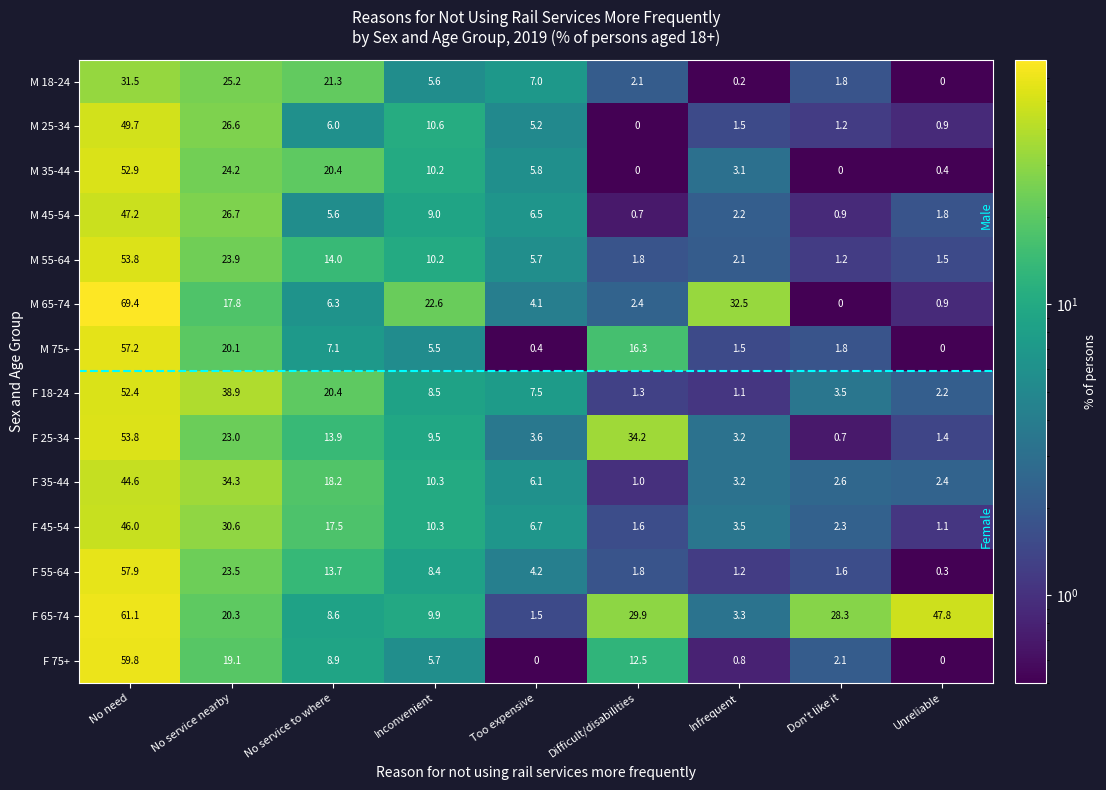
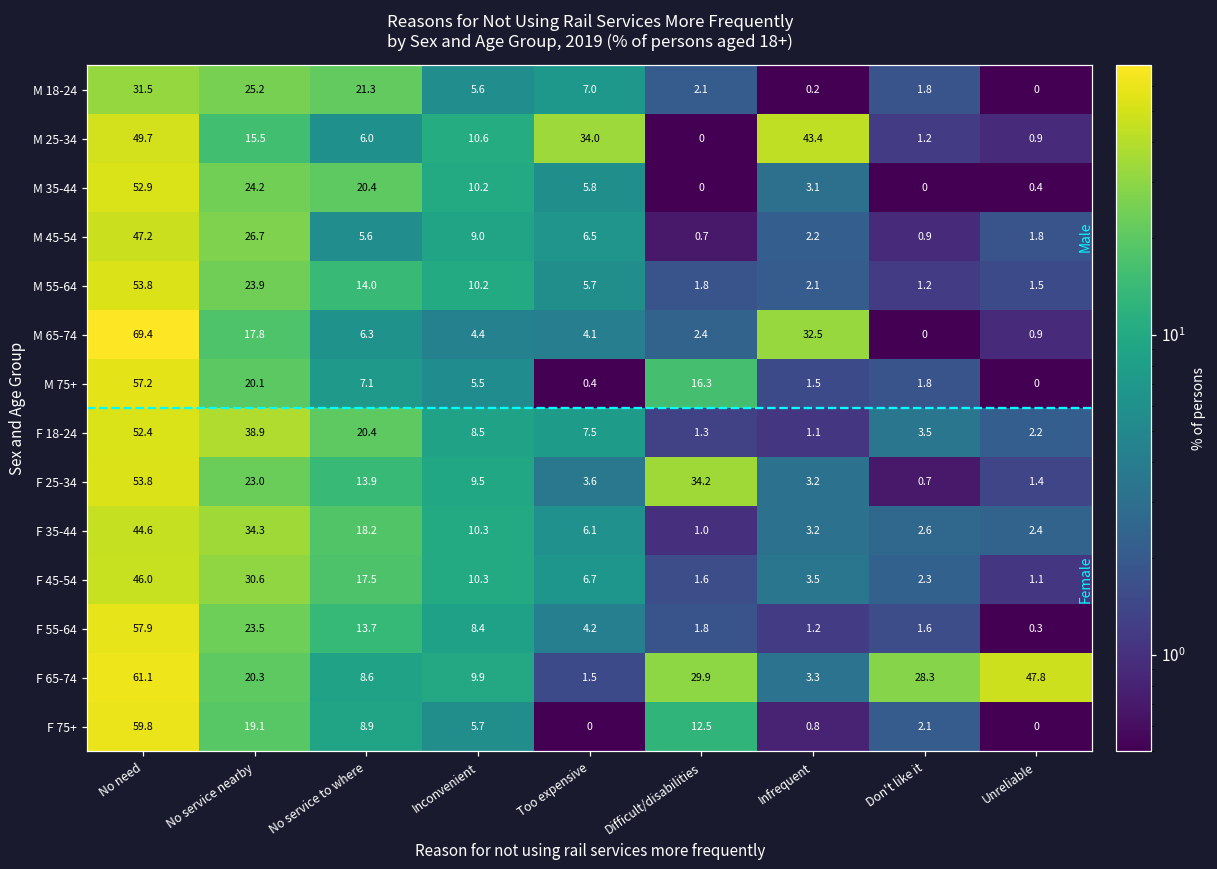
  {
    "M 18-24": {
      "No need": 31.5,
      "No service nearby": 25.2,
      "No service to where": 21.3,
      "Inconvenient": 5.6,
      "Too expensive": 7.0,
      "Difficult/disabilities": 2.1,
      "Infrequent": 0.2,
      "Don't like it": 1.8,
      "Unreliable": 0
    },
    "M 25-34": {
      "No need": 49.7,
-     "No service nearby": 26.6,
+     "No service nearby": 15.5,
      "No service to where": 6.0,
      "Inconvenient": 10.6,
-     "Too expensive": 5.2,
+     "Too expensive": 34.0,
      "Difficult/disabilities": 0,
-     "Infrequent": 1.5,
+     "Infrequent": 43.4,
      "Don't like it": 1.2,
      "Unreliable": 0.9
    },
    "M 35-44": {
      "No need": 52.9,
      "No service nearby": 24.2,
      "No service to where": 20.4,
      "Inconvenient": 10.2,
      "Too expensive": 5.8,
      "Difficult/disabilities": 0,
      "Infrequent": 3.1,
      "Don't like it": 0,
      "Unreliable": 0.4
    },
    "M 45-54": {
      "No need": 47.2,
      "No service nearby": 26.7,
      "No service to where": 5.6,
      "Inconvenient": 9.0,
      "Too expensive": 6.5,
      "Difficult/disabilities": 0.7,
      "Infrequent": 2.2,
      "Don't like it": 0.9
    },
    "M 55-64": {
      "No need": 53.8,
      "No service nearby": 23.9,
      "No service to where": 14.0,
      "Inconvenient": 10.2,
      "Too expensive": 5.7,
      "Difficult/disabilities": 1.8,
      "Infrequent": 2.1,
      "Don't like it": 1.2,
      "Unreliable": 1.5
    },
    "M 65-74": {
      "No need": 69.4,
      "No service nearby": 17.8,
      "No service to where": 6.3,
-     "Inconvenient": 22.6,
+     "Inconvenient": 4.4,
      "Too expensive": 4.1,
      "Difficult/disabilities": 2.4,
      "Infrequent": 32.5,
      "Don't like it": 0,
      "Unreliable": 0.9
    },
    "M 75+": {
      "No need": 57.2,
      "No service nearby": 20.1,
      "No service to where": 7.1,
      "Inconvenient": 5.5,
      "Too expensive": 0.4,
      "Difficult/disabilities": 16.3,
      "Infrequent": 1.5,
      "Don't like it": 1.8,
      "Unreliable": 0
    },
    "F 18-24": {
      "No need": 52.4,
      "No service nearby": 38.9,
      "No service to where": 20.4,
      "Inconvenient": 8.5,
      "Too expensive": 7.5,
      "Difficult/disabilities": 1.3,
      "Infrequent": 1.1,
      "Don't like it": 3.5,
      "Unreliable": 2.2
    },
    "F 25-34": {
      "No need": 53.8,
      "No service nearby": 23.0,
      "No service to where": 13.9,
      "Inconvenient": 9.5,
      "Too expensive": 3.6,
      "Difficult/disabilities": 34.2,
      "Infrequent": 3.2,
      "Don't like it": 0.7,
      "Unreliable": 1.4
    },
    "F 35-44": {
      "No need": 44.6,
      "No service nearby": 34.3,
      "No service to where": 18.2,
      "Inconvenient": 10.3,
      "Too expensive": 6.1,
      "Difficult/disabilities": 1.0,
      "Infrequent": 3.2,
      "Don't like it": 2.6,
      "Unreliable": 2.4
    },
    "F 45-54": {
      "No need": 46.0,
      "No service nearby": 30.6,
      "No service to where": 17.5,
      "Inconvenient": 10.3,
      "Too expensive": 6.7,
      "Difficult/disabilities": 1.6,
      "Infrequent": 3.5,
      "Don't like it": 2.3
    },
    "F 55-64": {
      "No need": 57.9,
      "No service nearby": 23.5,
      "No service to where": 13.7,
      "Inconvenient": 8.4,
      "Too expensive": 4.2,
      "Difficult/disabilities": 1.8,
      "Infrequent": 1.2,
      "Don't like it": 1.6,
      "Unreliable": 0.3
    },
    "F 65-74": {
      "No need": 61.1,
      "No service nearby": 20.3,
      "No service to where": 8.6,
      "Inconvenient": 9.9,
      "Too expensive": 1.5,
      "Difficult/disabilities": 29.9,
      "Infrequent": 3.3,
      "Don't like it": 28.3,
      "Unreliable": 47.8
    },
    "F 75+": {
      "No need": 59.8,
      "No service nearby": 19.1,
      "No service to where": 8.9,
      "Inconvenient": 5.7,
      "Too expensive": 0,
      "Difficult/disabilities": 12.5,
      "Infrequent": 0.8,
      "Don't like it": 2.1,
      "Unreliable": 0
    }
  }
